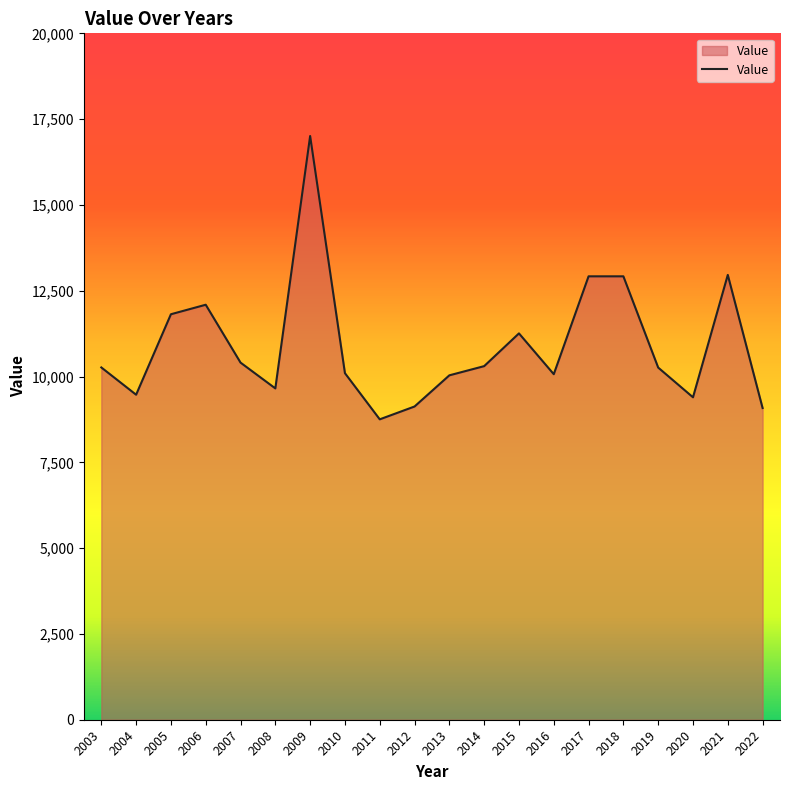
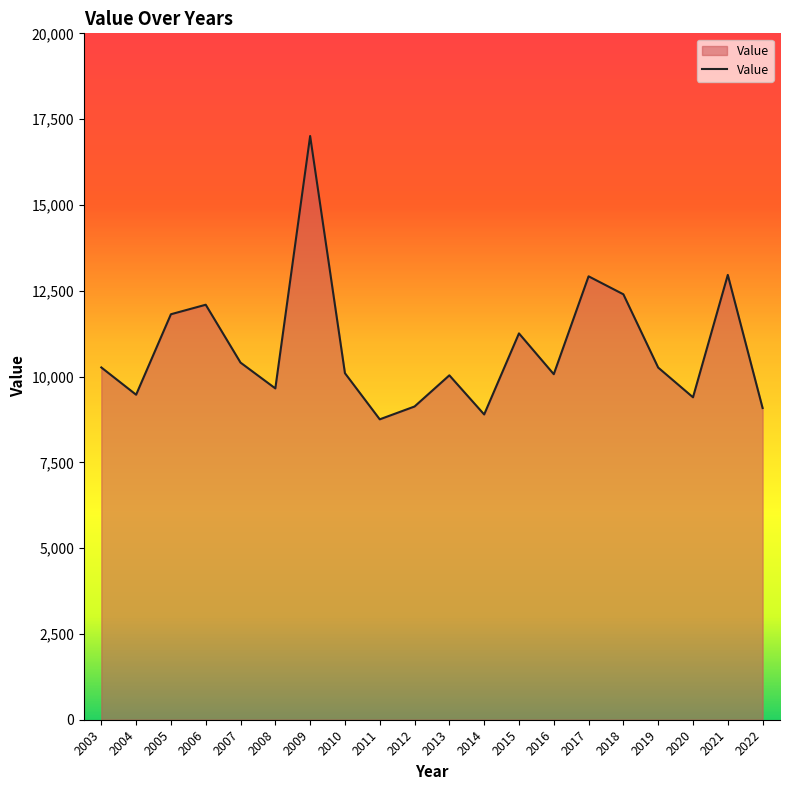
  {
    "2003": "10,300",
    "2004": "9,500",
    "2005": "11,800",
    "2006": "12,100",
    "2007": "10,400",
    "2008": "9,700",
    "2009": "17,000",
    "2010": "10,100",
    "2011": "8,800",
    "2012": "9,100",
    "2013": "10,000",
-   "2014": "10,300",
+   "2014": "8,900",
    "2015": "11,300",
    "2016": "10,100",
    "2017": "12,900",
-   "2018": "12,900",
+   "2018": "12,400",
    "2019": "10,300",
    "2020": "9,400",
    "2021": "13,000",
    "2022": "9,100"
  }
